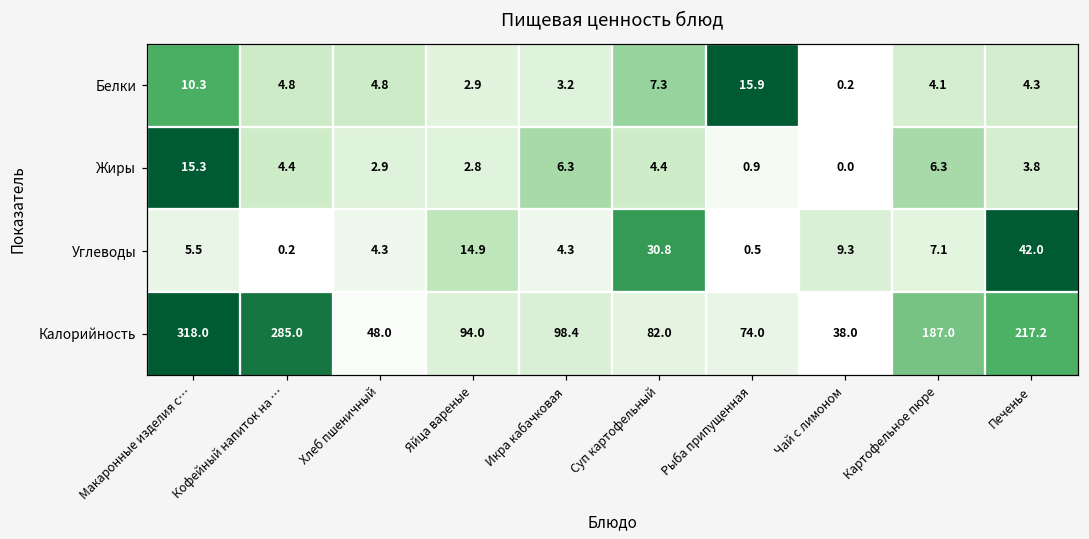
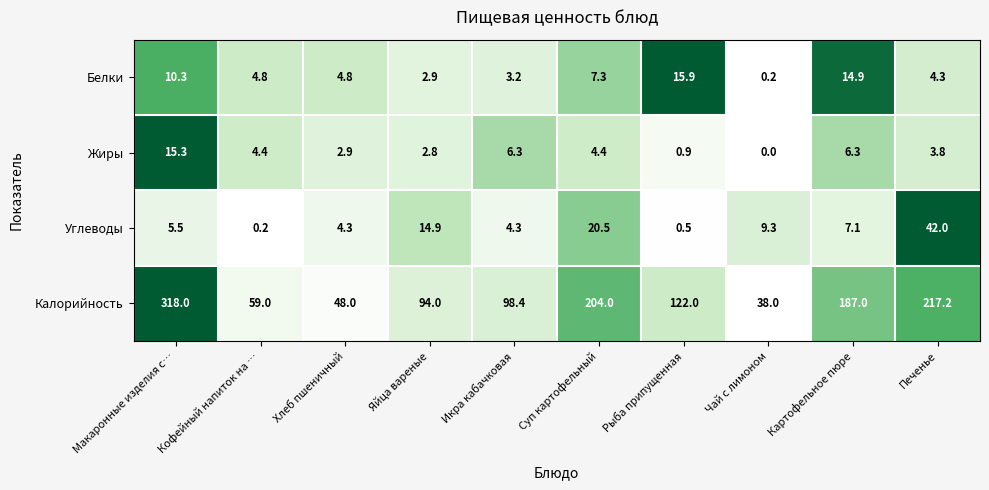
  {
    "Белки": {
      "Макаронные изделия с…": 10.3,
      "Кофейный напиток на …": 4.8,
      "Хлеб пшеничный": 4.8,
      "Яйца вареные": 2.9,
      "Икра кабачковая": 3.2,
      "Суп картофельный": 7.3,
      "Рыба припущенная": 15.9,
      "Чай с лимоном": 0.2,
-     "Картофельное пюре": 4.1,
+     "Картофельное пюре": 14.9,
      "Печенье": 4.3
    },
    "Жиры": {
      "Макаронные изделия с…": 15.3,
      "Кофейный напиток на …": 4.4,
      "Хлеб пшеничный": 2.9,
      "Яйца вареные": 2.8,
      "Икра кабачковая": 6.3,
      "Суп картофельный": 4.4,
      "Рыба припущенная": 0.9,
      "Чай с лимоном": 0.0,
      "Картофельное пюре": 6.3,
      "Печенье": 3.8
    },
    "Углеводы": {
      "Макаронные изделия с…": 5.5,
      "Кофейный напиток на …": 0.2,
      "Хлеб пшеничный": 4.3,
      "Яйца вареные": 14.9,
      "Икра кабачковая": 4.3,
-     "Суп картофельный": 30.8,
+     "Суп картофельный": 20.5,
      "Рыба припущенная": 0.5,
      "Чай с лимоном": 9.3,
      "Картофельное пюре": 7.1,
      "Печенье": 42.0
    },
    "Калорийность": {
      "Макаронные изделия с…": 318.0,
-     "Кофейный напиток на …": 285.0,
+     "Кофейный напиток на …": 59.0,
      "Хлеб пшеничный": 48.0,
      "Яйца вареные": 94.0,
      "Икра кабачковая": 98.4,
-     "Суп картофельный": 82.0,
-     "Рыба припущенная": 74.0,
+     "Суп картофельный": 204.0,
+     "Рыба припущенная": 122.0,
      "Чай с лимоном": 38.0,
      "Картофельное пюре": 187.0,
      "Печенье": 217.2
    }
  }
